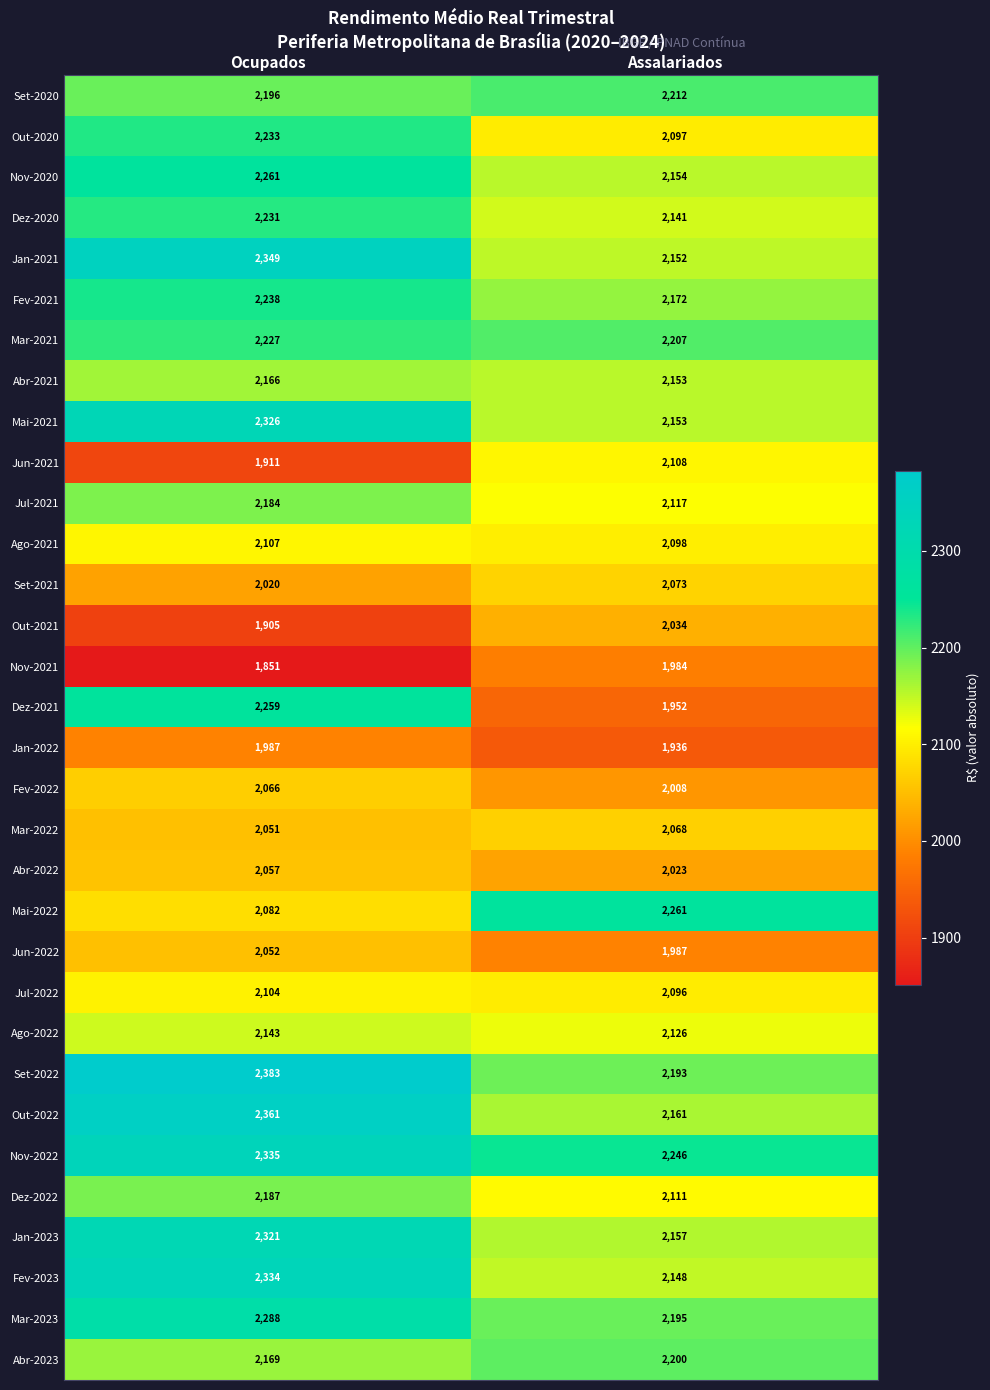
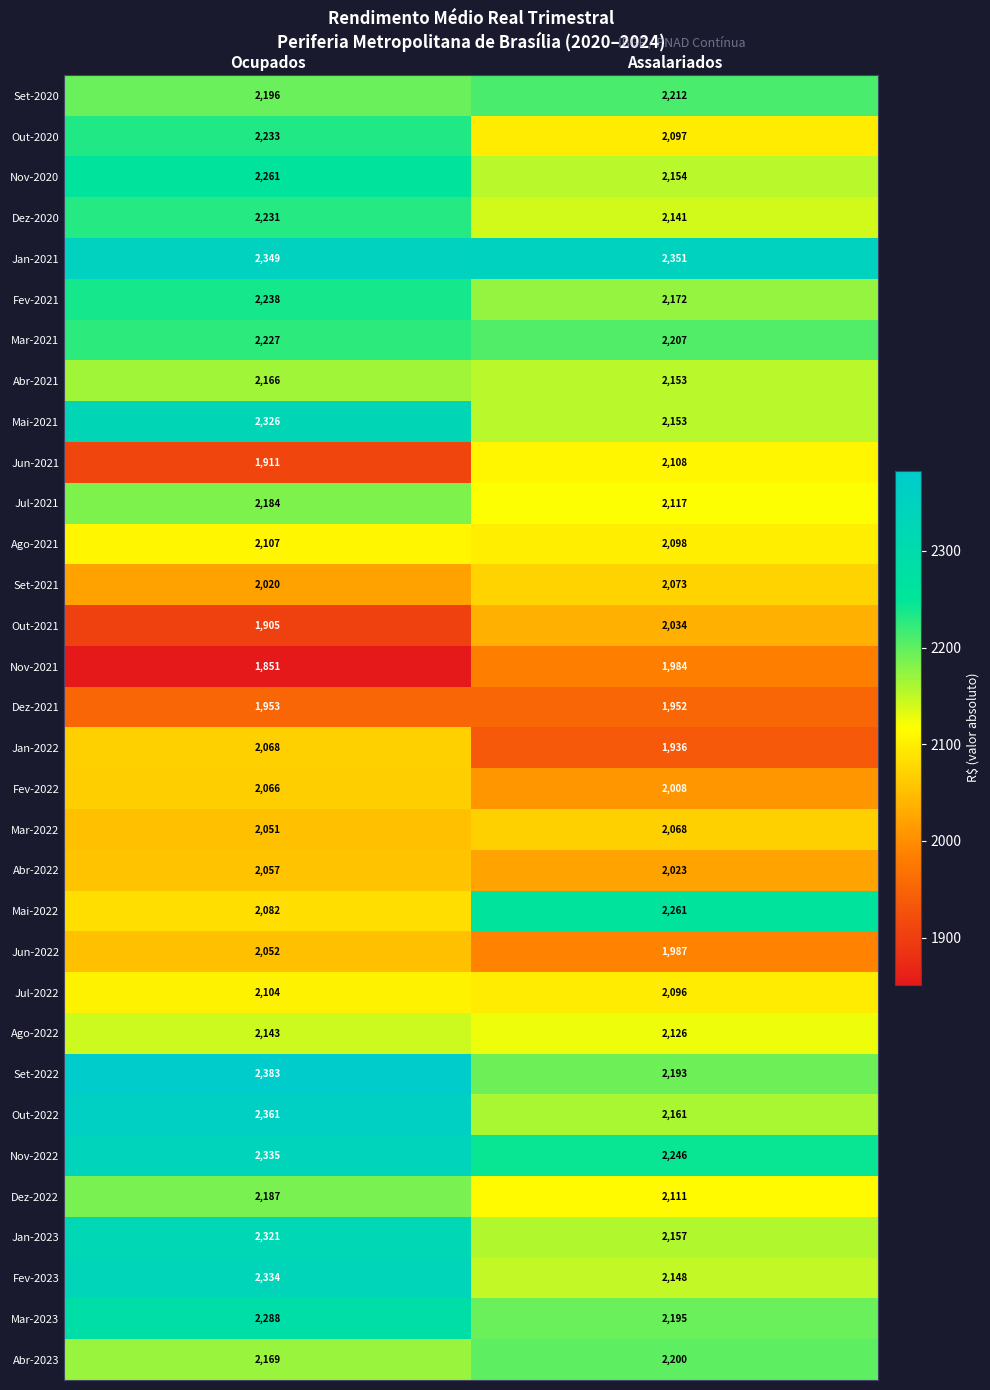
  {
    "Set-2020": {
      "Ocupados": "2,196",
      "Assalariados": "2,212"
    },
    "Out-2020": {
      "Ocupados": "2,233",
      "Assalariados": "2,097"
    },
    "Nov-2020": {
      "Ocupados": "2,261",
      "Assalariados": "2,154"
    },
    "Dez-2020": {
      "Ocupados": "2,231",
      "Assalariados": "2,141"
    },
    "Jan-2021": {
      "Ocupados": "2,349",
-     "Assalariados": "2,152"
+     "Assalariados": "2,351"
    },
    "Fev-2021": {
      "Ocupados": "2,238",
      "Assalariados": "2,172"
    },
    "Mar-2021": {
      "Ocupados": "2,227",
      "Assalariados": "2,207"
    },
    "Abr-2021": {
      "Ocupados": "2,166",
      "Assalariados": "2,153"
    },
    "Mai-2021": {
      "Ocupados": "2,326",
      "Assalariados": "2,153"
    },
    "Jun-2021": {
      "Ocupados": "1,911",
      "Assalariados": "2,108"
    },
    "Jul-2021": {
      "Ocupados": "2,184",
      "Assalariados": "2,117"
    },
    "Ago-2021": {
      "Ocupados": "2,107",
      "Assalariados": "2,098"
    },
    "Set-2021": {
      "Ocupados": "2,020",
      "Assalariados": "2,073"
    },
    "Out-2021": {
      "Ocupados": "1,905",
      "Assalariados": "2,034"
    },
    "Nov-2021": {
      "Ocupados": "1,851",
      "Assalariados": "1,984"
    },
    "Dez-2021": {
-     "Ocupados": "2,259",
+     "Ocupados": "1,953",
      "Assalariados": "1,952"
    },
    "Jan-2022": {
-     "Ocupados": "1,987",
+     "Ocupados": "2,068",
      "Assalariados": "1,936"
    },
    "Fev-2022": {
      "Ocupados": "2,066",
      "Assalariados": "2,008"
    },
    "Mar-2022": {
      "Ocupados": "2,051",
      "Assalariados": "2,068"
    },
    "Abr-2022": {
      "Ocupados": "2,057",
      "Assalariados": "2,023"
    },
    "Mai-2022": {
      "Ocupados": "2,082",
      "Assalariados": "2,261"
    },
    "Jun-2022": {
      "Ocupados": "2,052",
      "Assalariados": "1,987"
    },
    "Jul-2022": {
      "Ocupados": "2,104",
      "Assalariados": "2,096"
    },
    "Ago-2022": {
      "Ocupados": "2,143",
      "Assalariados": "2,126"
    },
    "Set-2022": {
      "Ocupados": "2,383",
      "Assalariados": "2,193"
    },
    "Out-2022": {
      "Ocupados": "2,361",
      "Assalariados": "2,161"
    },
    "Nov-2022": {
      "Ocupados": "2,335",
      "Assalariados": "2,246"
    },
    "Dez-2022": {
      "Ocupados": "2,187",
      "Assalariados": "2,111"
    },
    "Jan-2023": {
      "Ocupados": "2,321",
      "Assalariados": "2,157"
    },
    "Fev-2023": {
      "Ocupados": "2,334",
      "Assalariados": "2,148"
    },
    "Mar-2023": {
      "Ocupados": "2,288",
      "Assalariados": "2,195"
    },
    "Abr-2023": {
      "Ocupados": "2,169",
      "Assalariados": "2,200"
    }
  }
